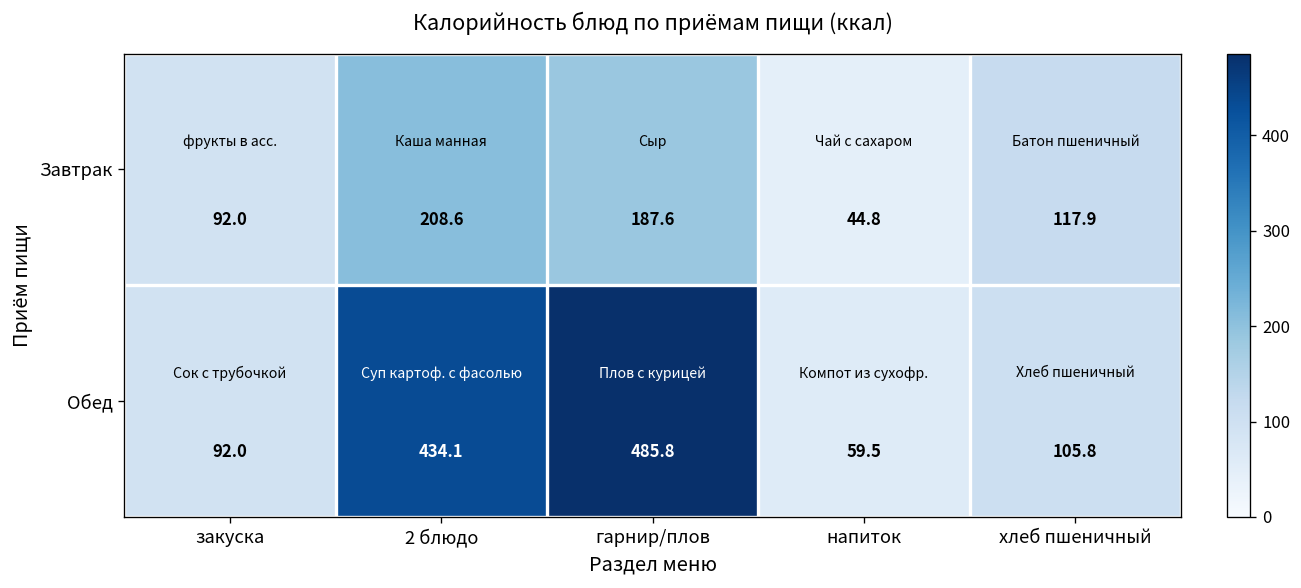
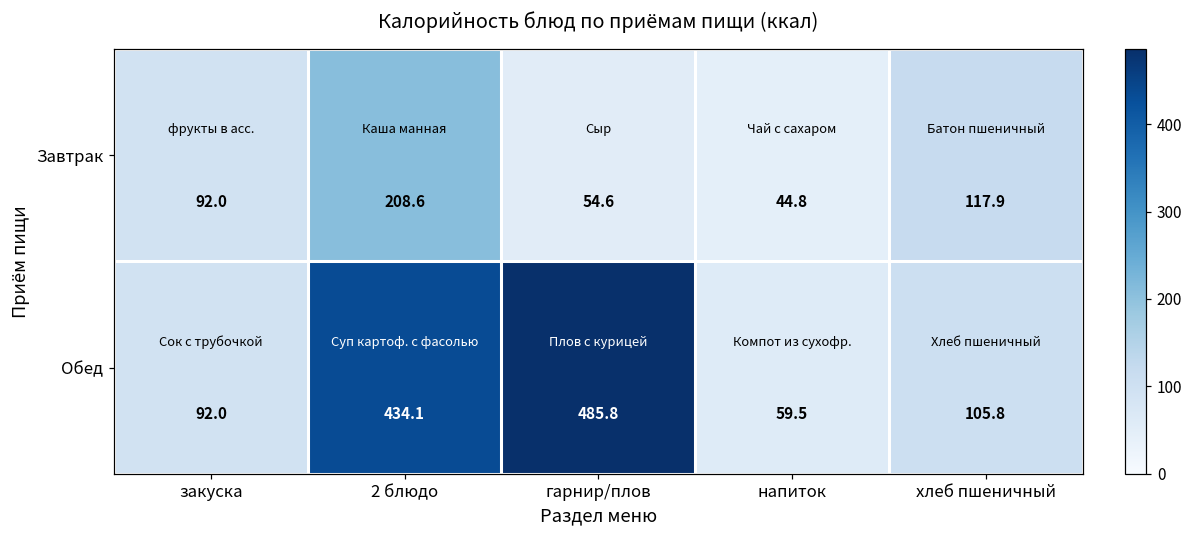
  {
    "Завтрак": {
-     "гарнир/плов": 187.6
+     "гарнир/плов": 54.6
    }
  }
